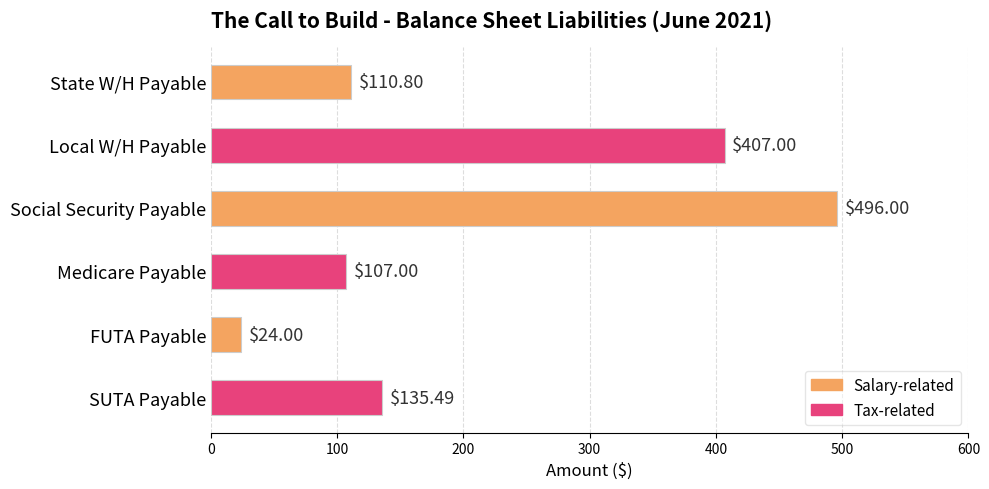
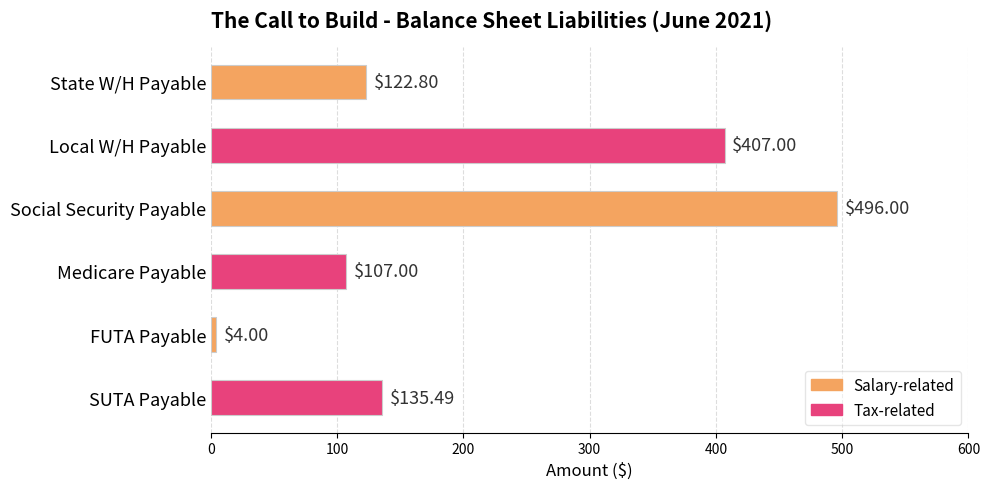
  {
-   "State W/H Payable": "$110.80",
+   "State W/H Payable": "$122.80",
    "Local W/H Payable": "$407.00",
    "Social Security Payable": "$496.00",
    "Medicare Payable": "$107.00",
-   "FUTA Payable": "$24.00",
+   "FUTA Payable": "$4.00",
    "SUTA Payable": "$135.49"
  }
